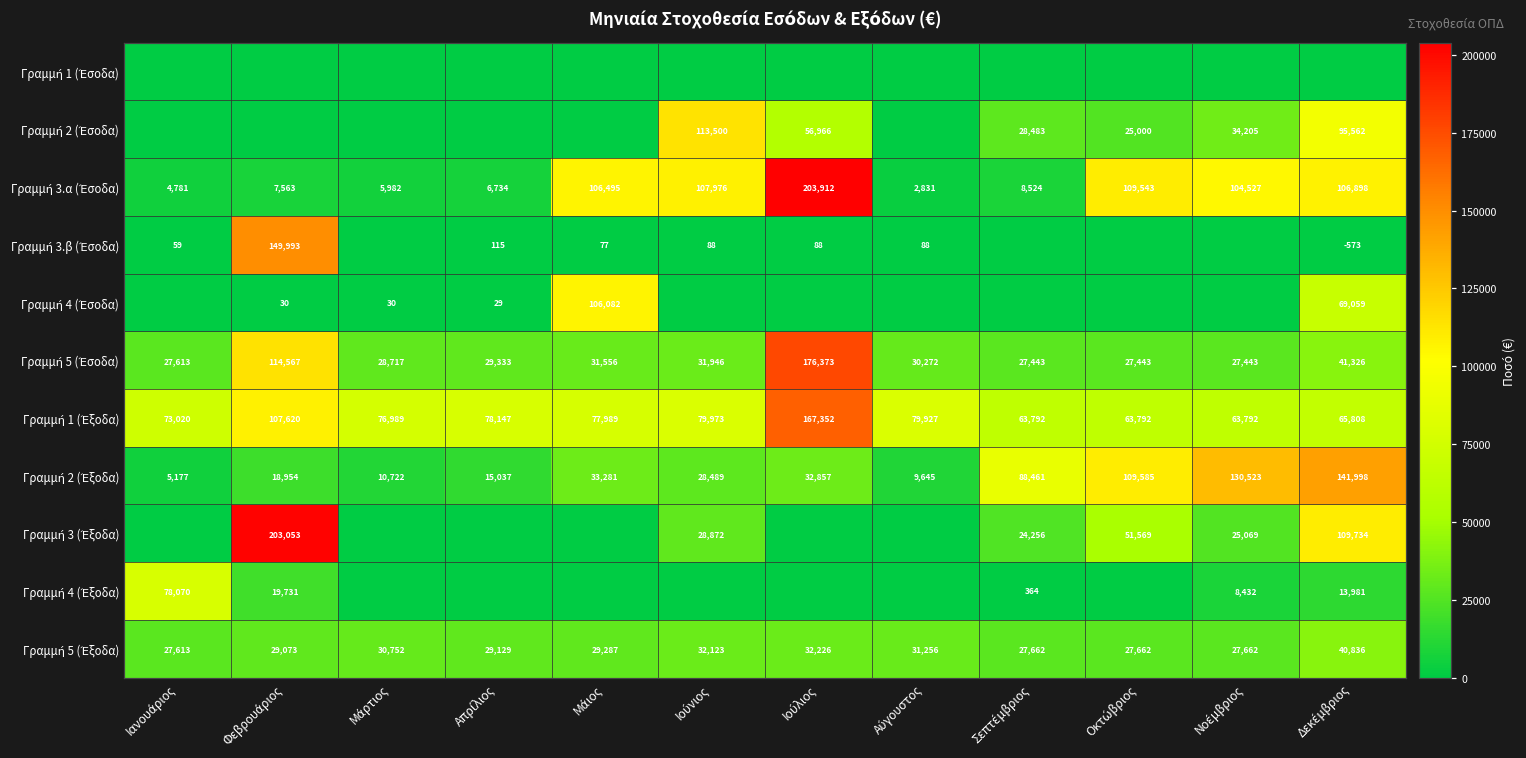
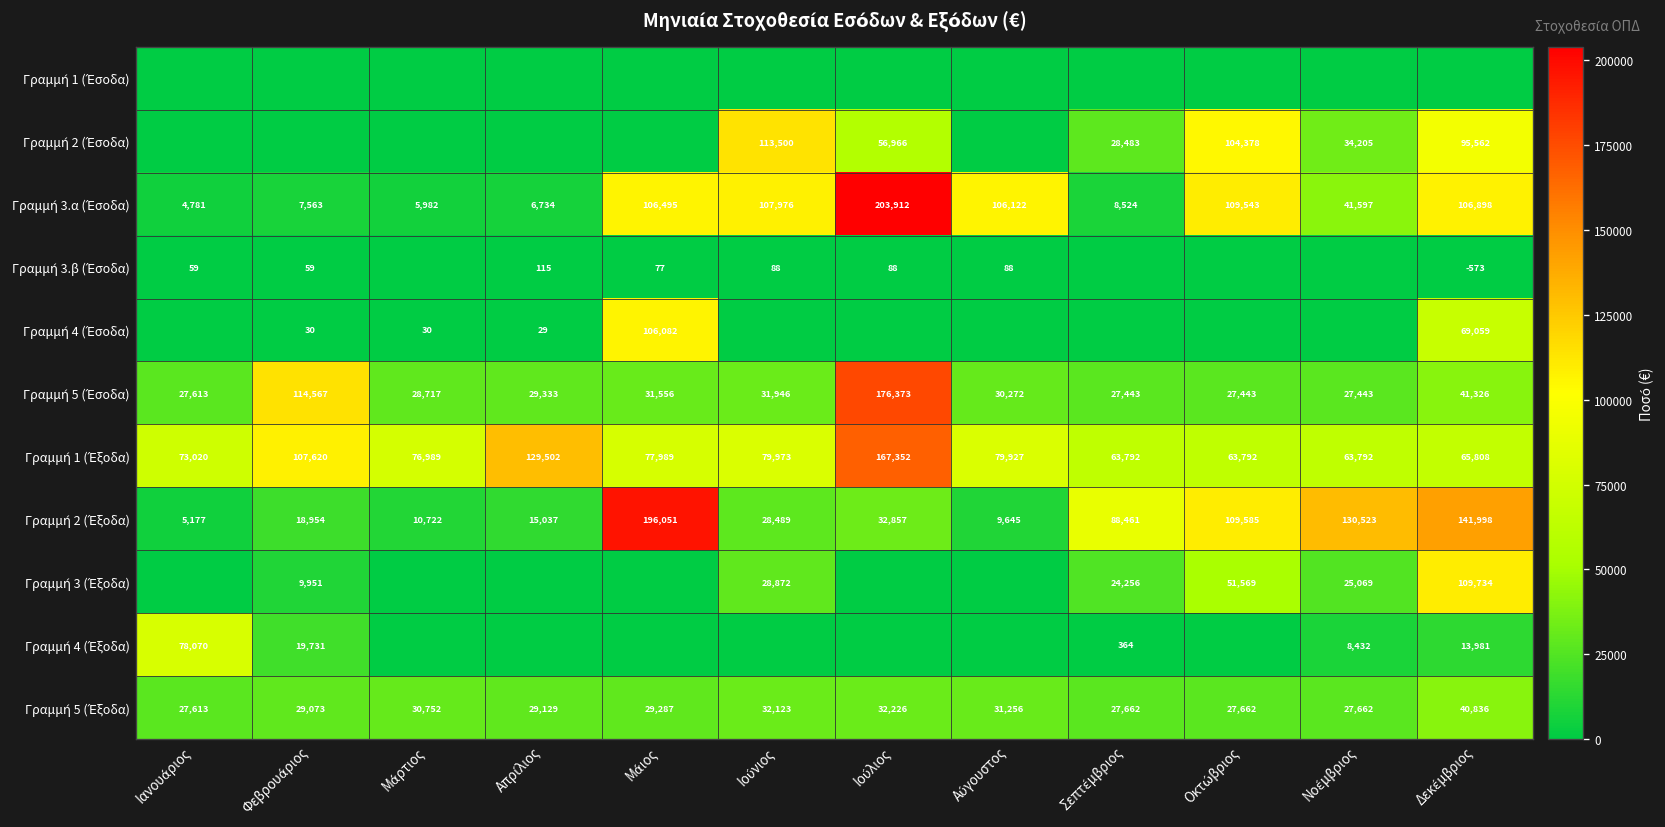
  {
    "Γραμμή 2 (Έσοδα)": {
      "Ιούνιος": "113,500",
      "Ιούλιος": "56,966",
      "Σεπτέμβριος": "28,483",
-     "Οκτώβριος": "25,000",
+     "Οκτώβριος": "104,378",
      "Νοέμβριος": "34,205",
      "Δεκέμβριος": "95,562"
    },
    "Γραμμή 3.α (Έσοδα)": {
      "Ιανουάριος": "4,781",
      "Φεβρουάριος": "7,563",
      "Μάρτιος": "5,982",
      "Απρίλιος": "6,734",
      "Μάιος": "106,495",
      "Ιούνιος": "107,976",
      "Ιούλιος": "203,912",
-     "Αύγουστος": "2,831",
+     "Αύγουστος": "106,122",
      "Σεπτέμβριος": "8,524",
      "Οκτώβριος": "109,543",
-     "Νοέμβριος": "104,527",
+     "Νοέμβριος": "41,597",
      "Δεκέμβριος": "106,898"
    },
    "Γραμμή 3.β (Έσοδα)": {
      "Ιανουάριος": "59",
-     "Φεβρουάριος": "149,993",
+     "Φεβρουάριος": "59",
      "Απρίλιος": "115",
      "Μάιος": "77",
      "Ιούνιος": "88",
      "Ιούλιος": "88",
      "Αύγουστος": "88",
      "Δεκέμβριος": "-573"
    },
    "Γραμμή 4 (Έσοδα)": {
      "Φεβρουάριος": "30",
      "Μάρτιος": "30",
      "Απρίλιος": "29",
      "Μάιος": "106,082",
      "Δεκέμβριος": "69,059"
    },
    "Γραμμή 5 (Έσοδα)": {
      "Ιανουάριος": "27,613",
      "Φεβρουάριος": "114,567",
      "Μάρτιος": "28,717",
      "Απρίλιος": "29,333",
      "Μάιος": "31,556",
      "Ιούνιος": "31,946",
      "Ιούλιος": "176,373",
      "Αύγουστος": "30,272",
      "Σεπτέμβριος": "27,443",
      "Οκτώβριος": "27,443",
      "Νοέμβριος": "27,443",
      "Δεκέμβριος": "41,326"
    },
    "Γραμμή 1 (Έξοδα)": {
      "Ιανουάριος": "73,020",
      "Φεβρουάριος": "107,620",
      "Μάρτιος": "76,989",
-     "Απρίλιος": "78,147",
+     "Απρίλιος": "129,502",
      "Μάιος": "77,989",
      "Ιούνιος": "79,973",
      "Ιούλιος": "167,352",
      "Αύγουστος": "79,927",
      "Σεπτέμβριος": "63,792",
      "Οκτώβριος": "63,792",
      "Νοέμβριος": "63,792",
      "Δεκέμβριος": "65,808"
    },
    "Γραμμή 2 (Έξοδα)": {
      "Ιανουάριος": "5,177",
      "Φεβρουάριος": "18,954",
      "Μάρτιος": "10,722",
      "Απρίλιος": "15,037",
-     "Μάιος": "33,281",
+     "Μάιος": "196,051",
      "Ιούνιος": "28,489",
      "Ιούλιος": "32,857",
      "Αύγουστος": "9,645",
      "Σεπτέμβριος": "88,461",
      "Οκτώβριος": "109,585",
      "Νοέμβριος": "130,523",
      "Δεκέμβριος": "141,998"
    },
    "Γραμμή 3 (Έξοδα)": {
-     "Φεβρουάριος": "203,053",
+     "Φεβρουάριος": "9,951",
      "Ιούνιος": "28,872",
      "Σεπτέμβριος": "24,256",
      "Οκτώβριος": "51,569",
      "Νοέμβριος": "25,069",
      "Δεκέμβριος": "109,734"
    },
    "Γραμμή 4 (Έξοδα)": {
      "Ιανουάριος": "78,070",
      "Φεβρουάριος": "19,731",
      "Σεπτέμβριος": "364",
      "Νοέμβριος": "8,432",
      "Δεκέμβριος": "13,981"
    },
    "Γραμμή 5 (Έξοδα)": {
      "Ιανουάριος": "27,613",
      "Φεβρουάριος": "29,073",
      "Μάρτιος": "30,752",
      "Απρίλιος": "29,129",
      "Μάιος": "29,287",
      "Ιούνιος": "32,123",
      "Ιούλιος": "32,226",
      "Αύγουστος": "31,256",
      "Σεπτέμβριος": "27,662",
      "Οκτώβριος": "27,662",
      "Νοέμβριος": "27,662",
      "Δεκέμβριος": "40,836"
    }
  }
